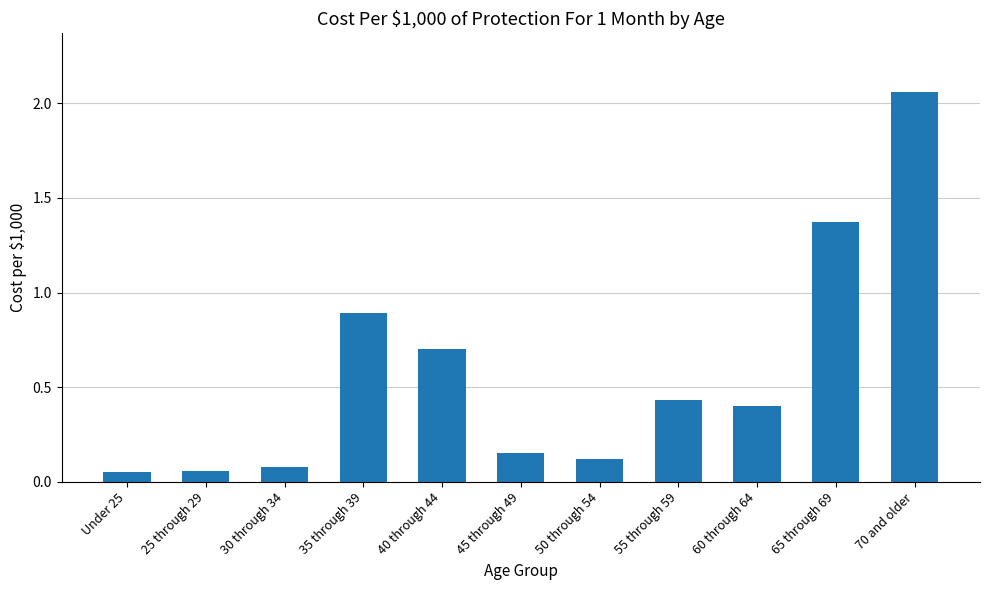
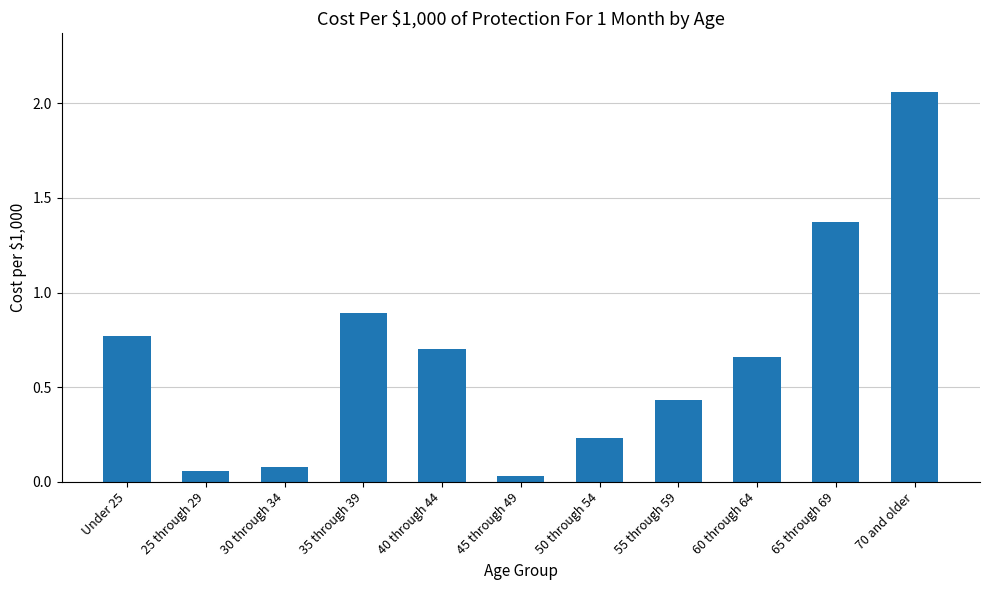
  {
-   "Under 25": 0.05,
+   "Under 25": 0.77,
    "25 through 29": 0.06,
    "30 through 34": 0.08,
    "35 through 39": 0.89,
    "40 through 44": 0.70,
-   "45 through 49": 0.15,
-   "50 through 54": 0.12,
+   "45 through 49": 0.03,
+   "50 through 54": 0.23,
    "55 through 59": 0.43,
-   "60 through 64": 0.40,
+   "60 through 64": 0.66,
    "65 through 69": 1.37,
    "70 and older": 2.06
  }
